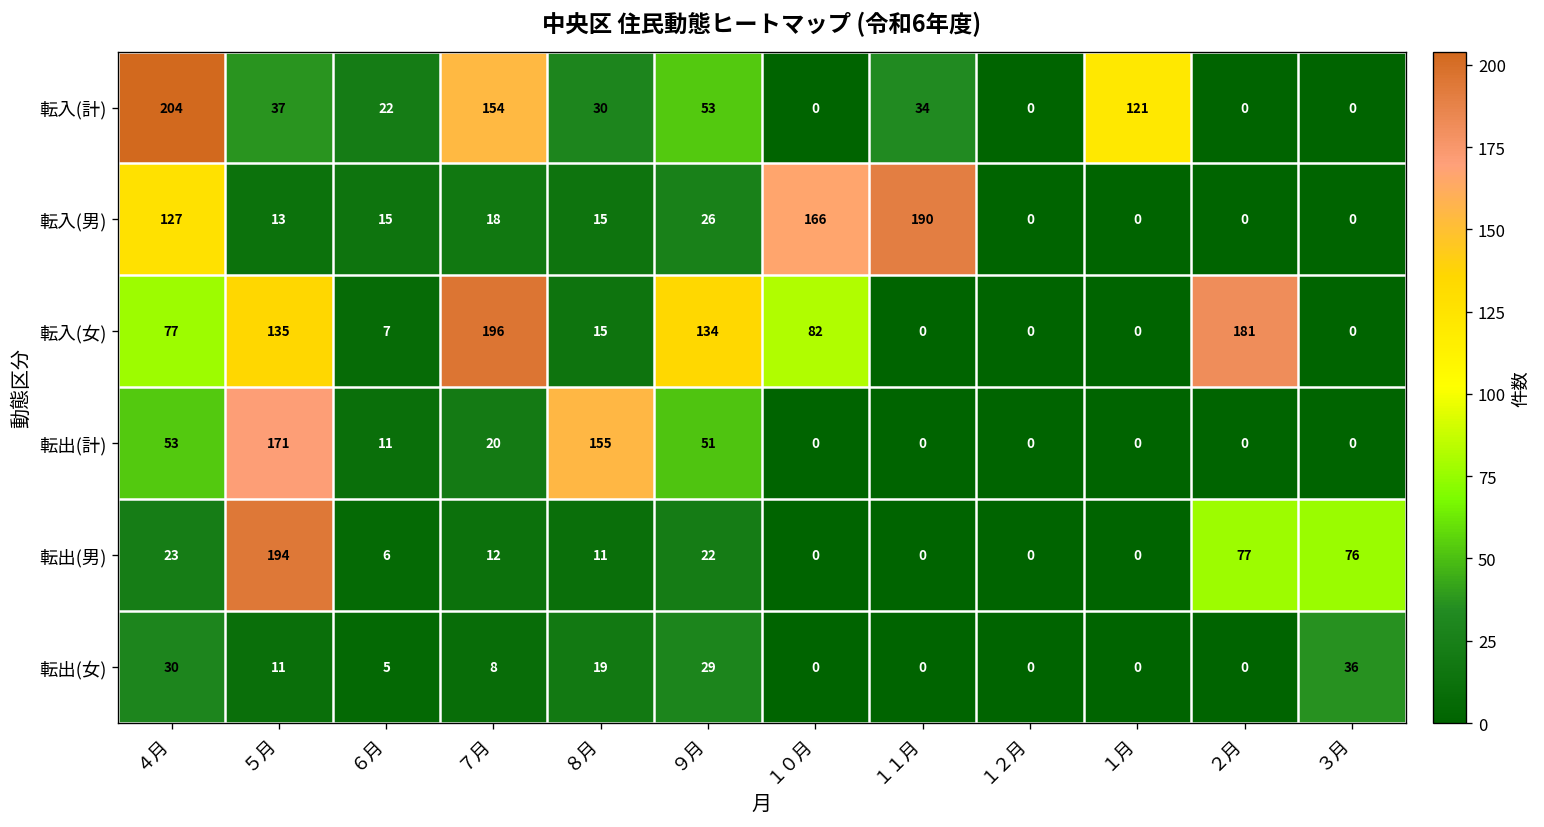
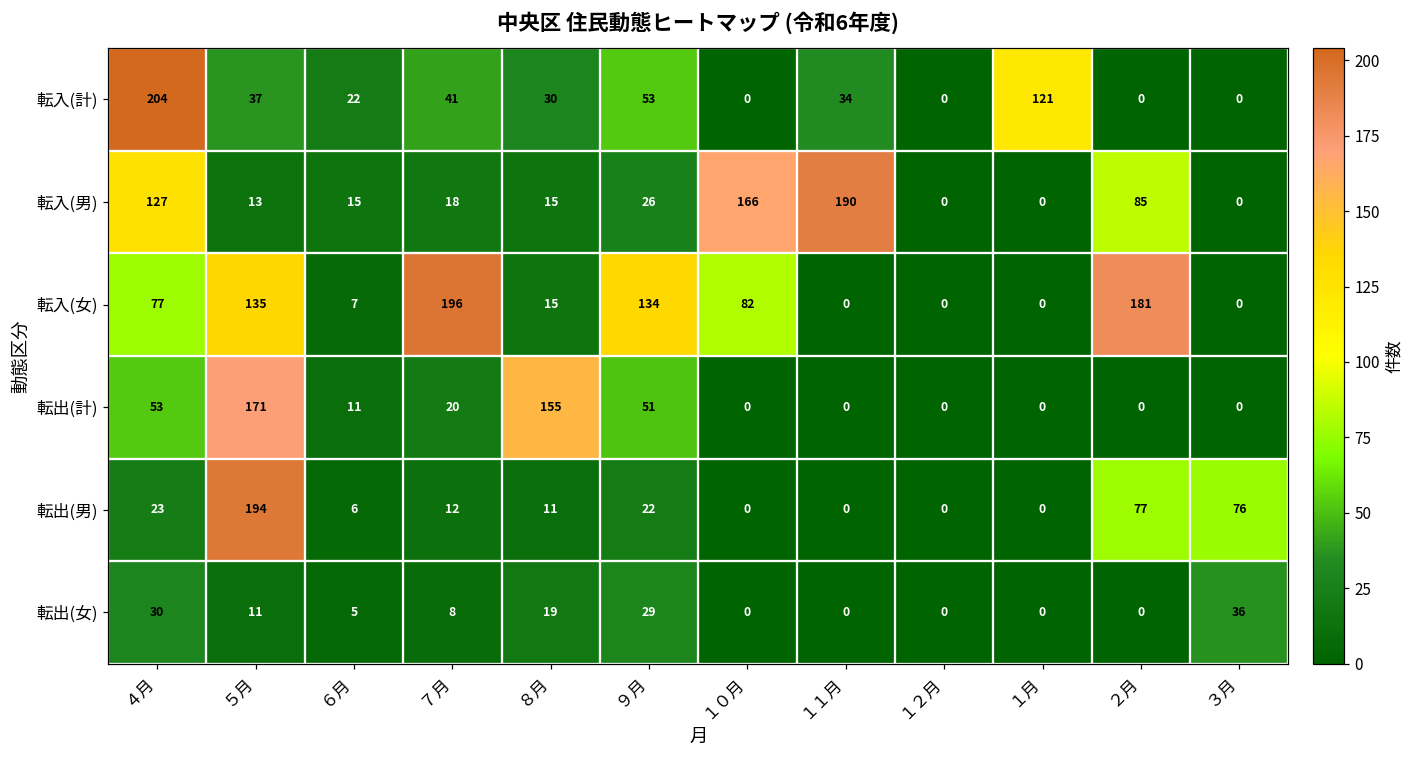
  {
    "転入(計)": {
      "４月": 204,
      "５月": 37,
      "６月": 22,
-     "７月": 154,
+     "７月": 41,
      "８月": 30,
      "９月": 53,
      "１０月": 0,
      "１１月": 34,
      "１２月": 0,
      "１月": 121,
      "２月": 0,
      "３月": 0
    },
    "転入(男)": {
      "４月": 127,
      "５月": 13,
      "６月": 15,
      "７月": 18,
      "８月": 15,
      "９月": 26,
      "１０月": 166,
      "１１月": 190,
      "１２月": 0,
      "１月": 0,
-     "２月": 0,
+     "２月": 85,
      "３月": 0
    },
    "転入(女)": {
      "４月": 77,
      "５月": 135,
      "６月": 7,
      "７月": 196,
      "８月": 15,
      "９月": 134,
      "１０月": 82,
      "１１月": 0,
      "１２月": 0,
      "１月": 0,
      "２月": 181,
      "３月": 0
    },
    "転出(計)": {
      "４月": 53,
      "５月": 171,
      "６月": 11,
      "７月": 20,
      "８月": 155,
      "９月": 51,
      "１０月": 0,
      "１１月": 0,
      "１２月": 0,
      "１月": 0,
      "２月": 0,
      "３月": 0
    },
    "転出(男)": {
      "４月": 23,
      "５月": 194,
      "６月": 6,
      "７月": 12,
      "８月": 11,
      "９月": 22,
      "１０月": 0,
      "１１月": 0,
      "１２月": 0,
      "１月": 0,
      "２月": 77,
      "３月": 76
    },
    "転出(女)": {
      "４月": 30,
      "５月": 11,
      "６月": 5,
      "７月": 8,
      "８月": 19,
      "９月": 29,
      "１０月": 0,
      "１１月": 0,
      "１２月": 0,
      "１月": 0,
      "２月": 0,
      "３月": 36
    }
  }
